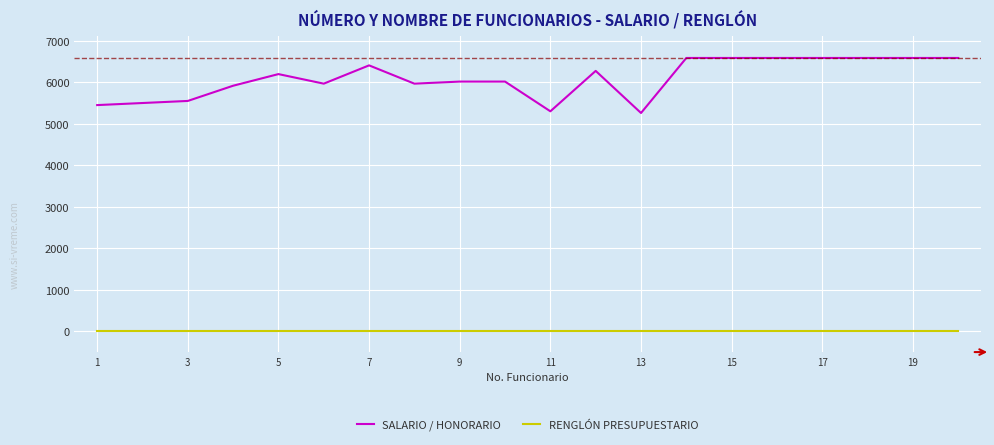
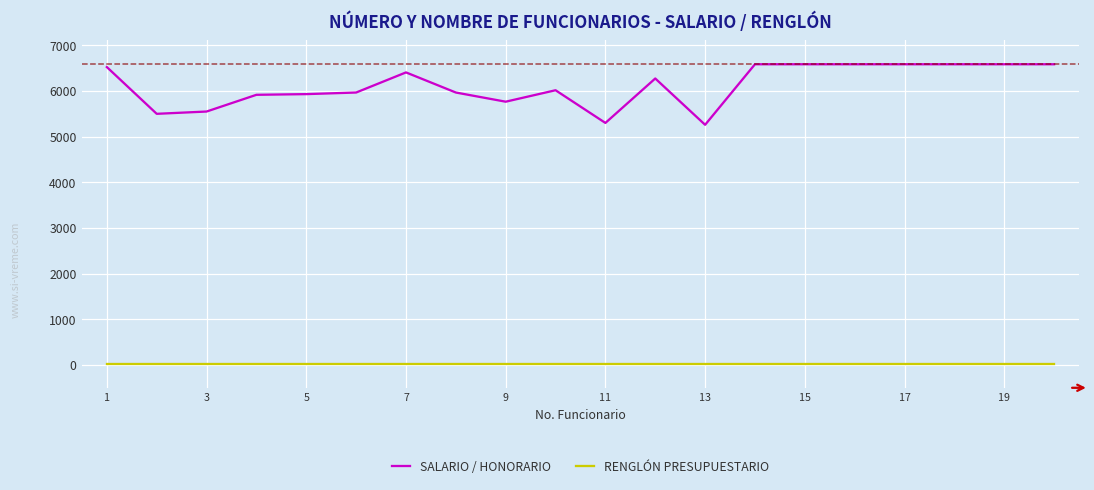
  {
    "SALARIO / HONORARIO": {
-     "1": 5500,
+     "1": 6500,
      "3": 5600,
-     "5": 6200,
+     "5": 5900,
      "7": 6400,
-     "9": 6000,
+     "9": 5800,
      "11": 5300,
      "13": 5300,
      "15": 6600,
      "17": 6600,
      "19": 6600
    },
    "RENGLÓN PRESUPUESTARIO": {
      "1": 0,
      "3": 0,
      "5": 0,
      "7": 0,
      "9": 0,
      "11": 0,
      "13": 0,
      "15": 0,
      "17": 0,
      "19": 0
    }
  }
